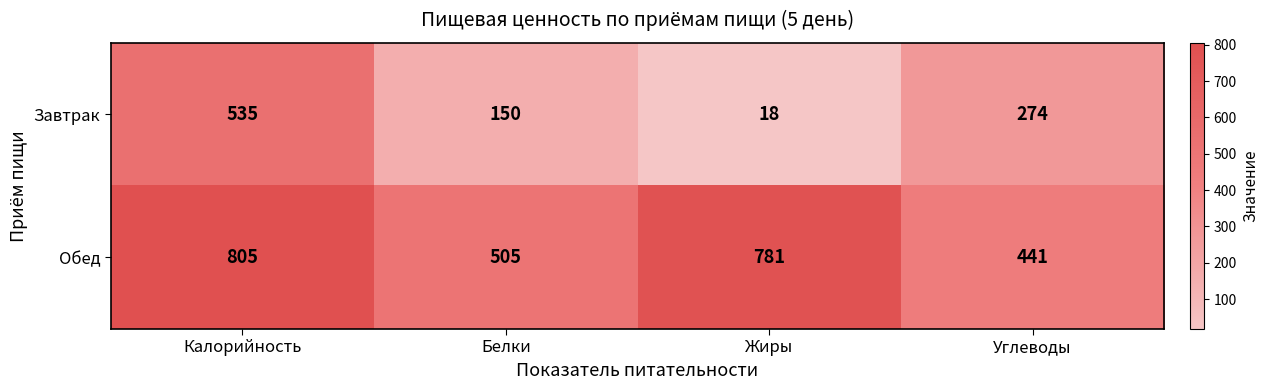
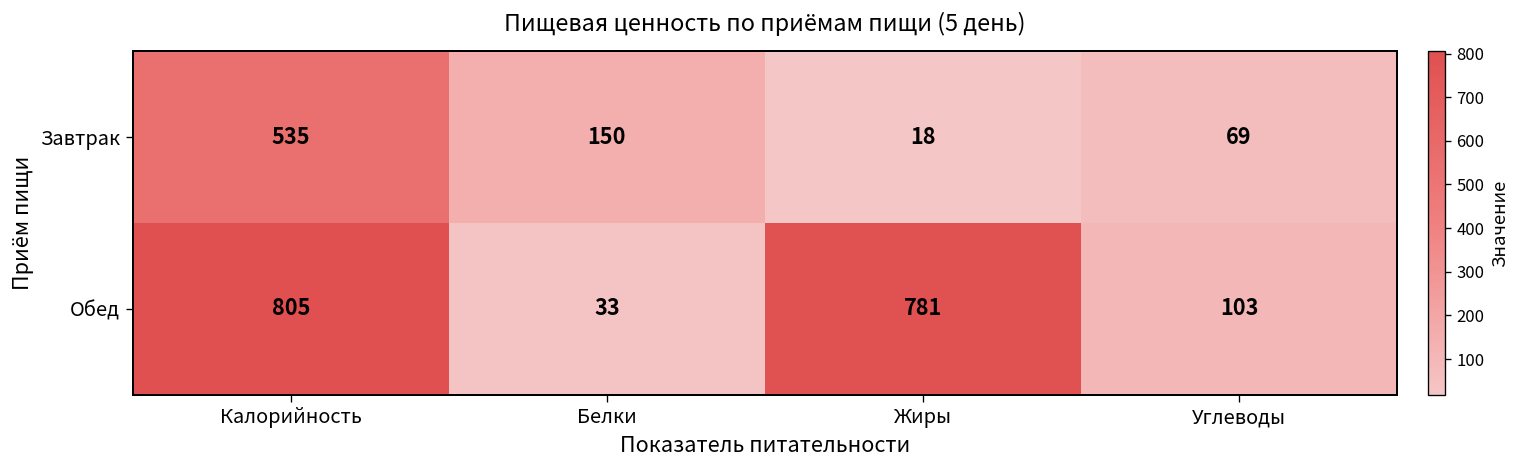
  {
    "Завтрак": {
      "Калорийность": 535,
      "Белки": 150,
      "Жиры": 18,
-     "Углеводы": 274
+     "Углеводы": 69
    },
    "Обед": {
      "Калорийность": 805,
-     "Белки": 505,
+     "Белки": 33,
      "Жиры": 781,
-     "Углеводы": 441
+     "Углеводы": 103
    }
  }
